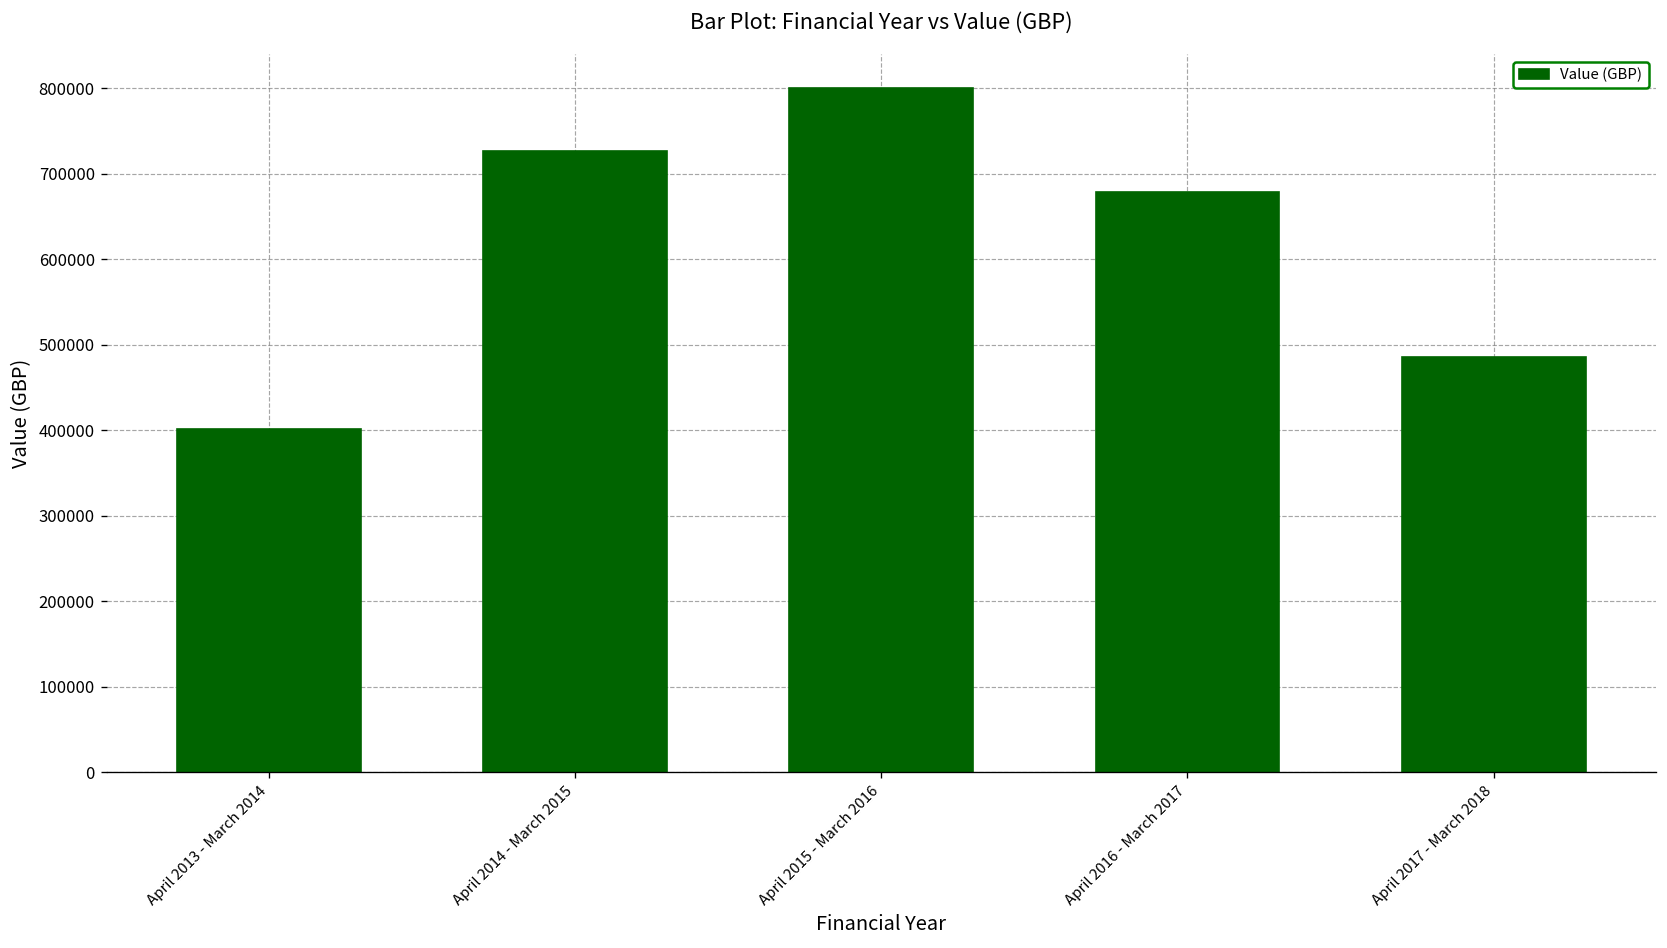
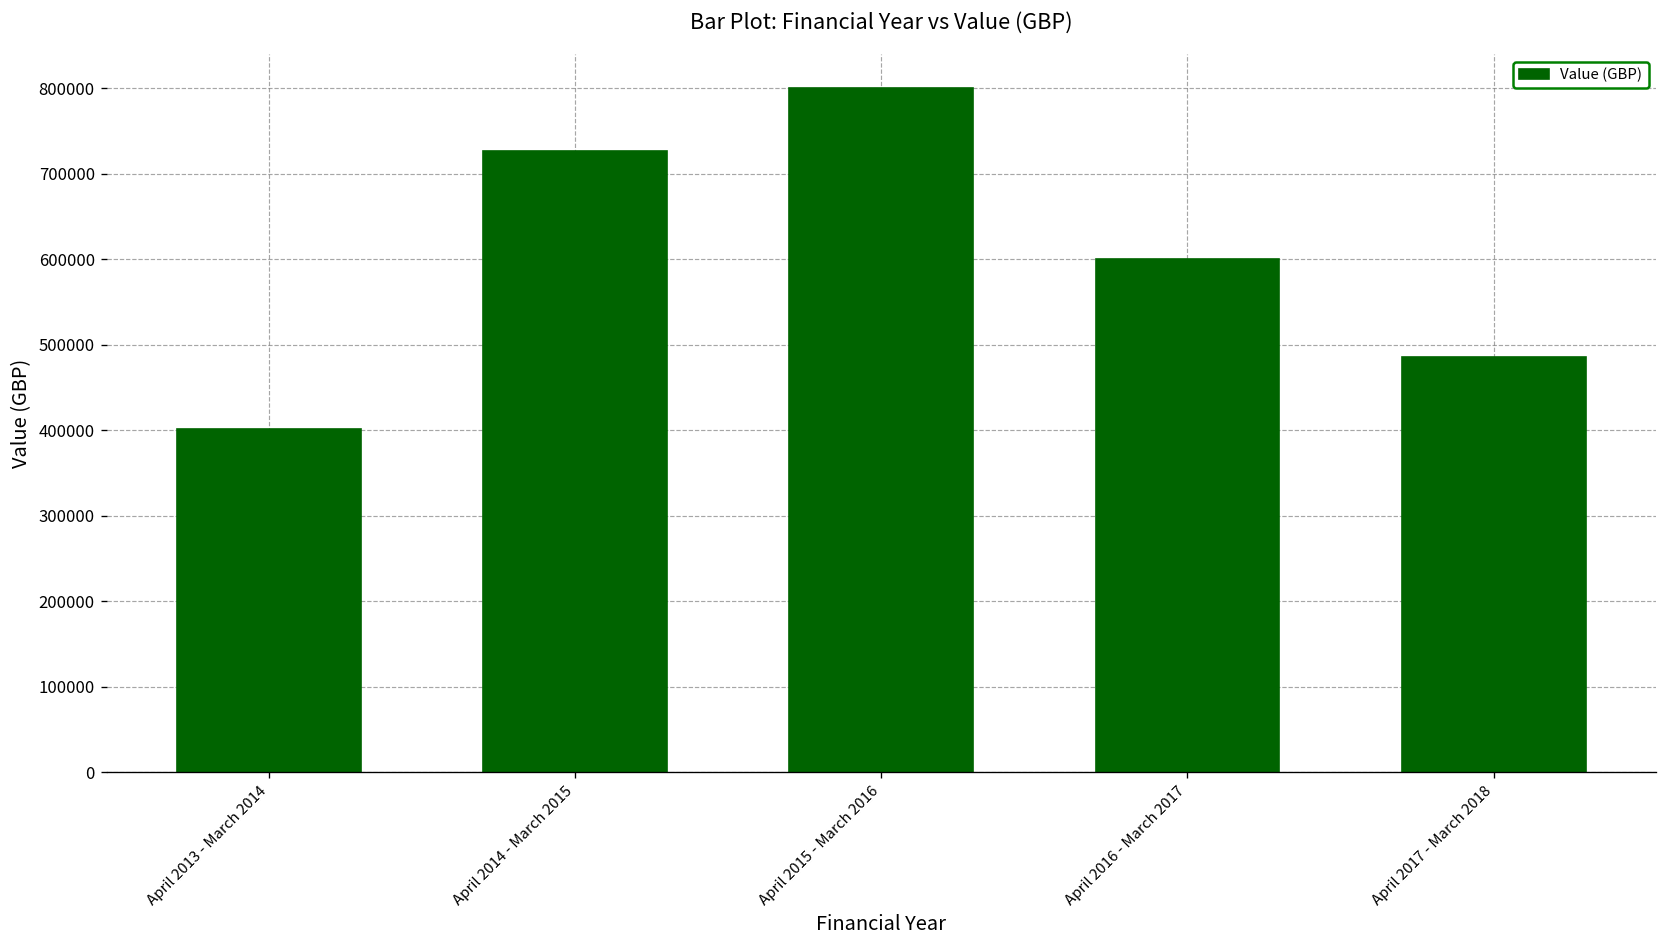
  {
    "April 2013 - March 2014": 400000,
    "April 2014 - March 2015": 730000,
    "April 2015 - March 2016": 800000,
-   "April 2016 - March 2017": 680000,
+   "April 2016 - March 2017": 600000,
    "April 2017 - March 2018": 490000
  }
